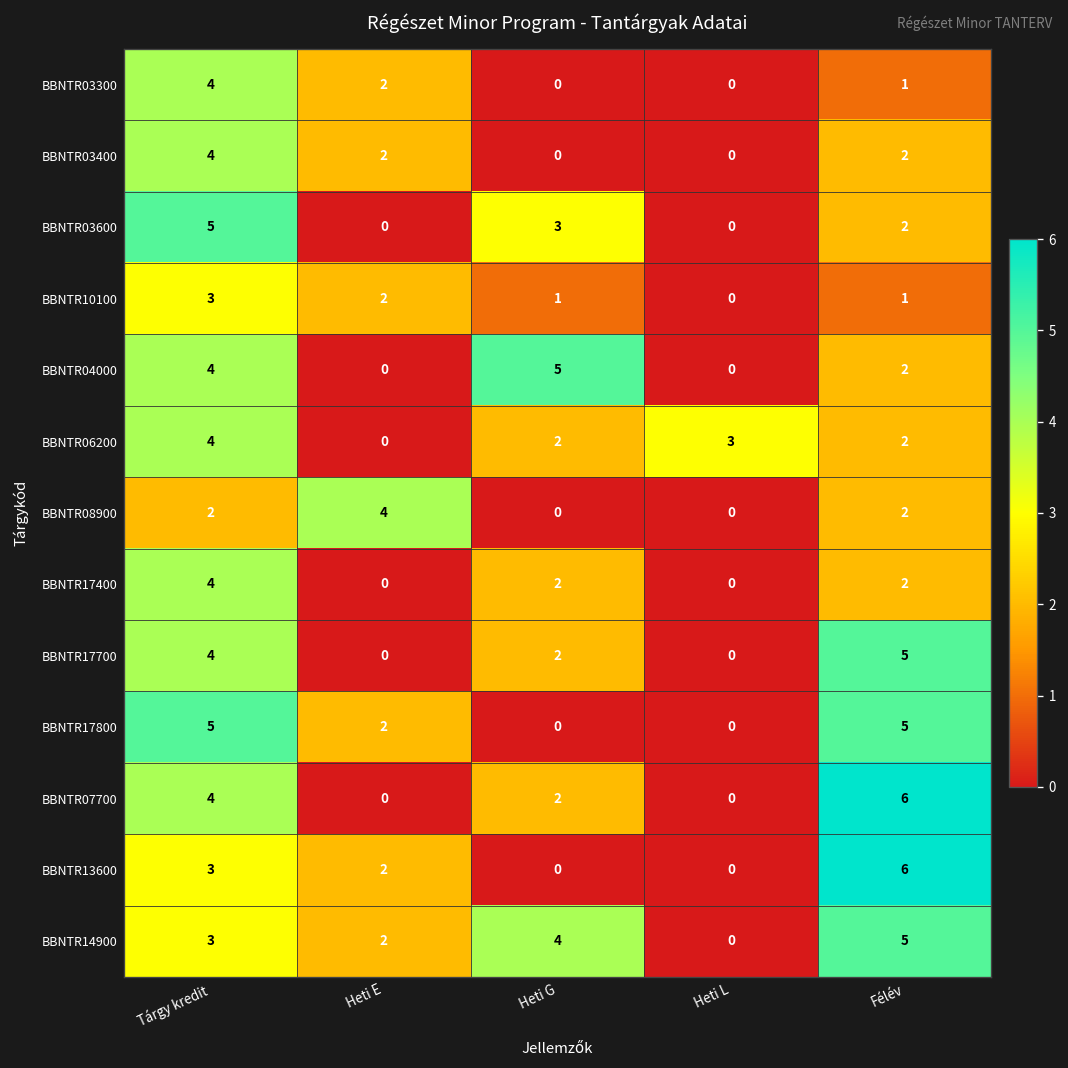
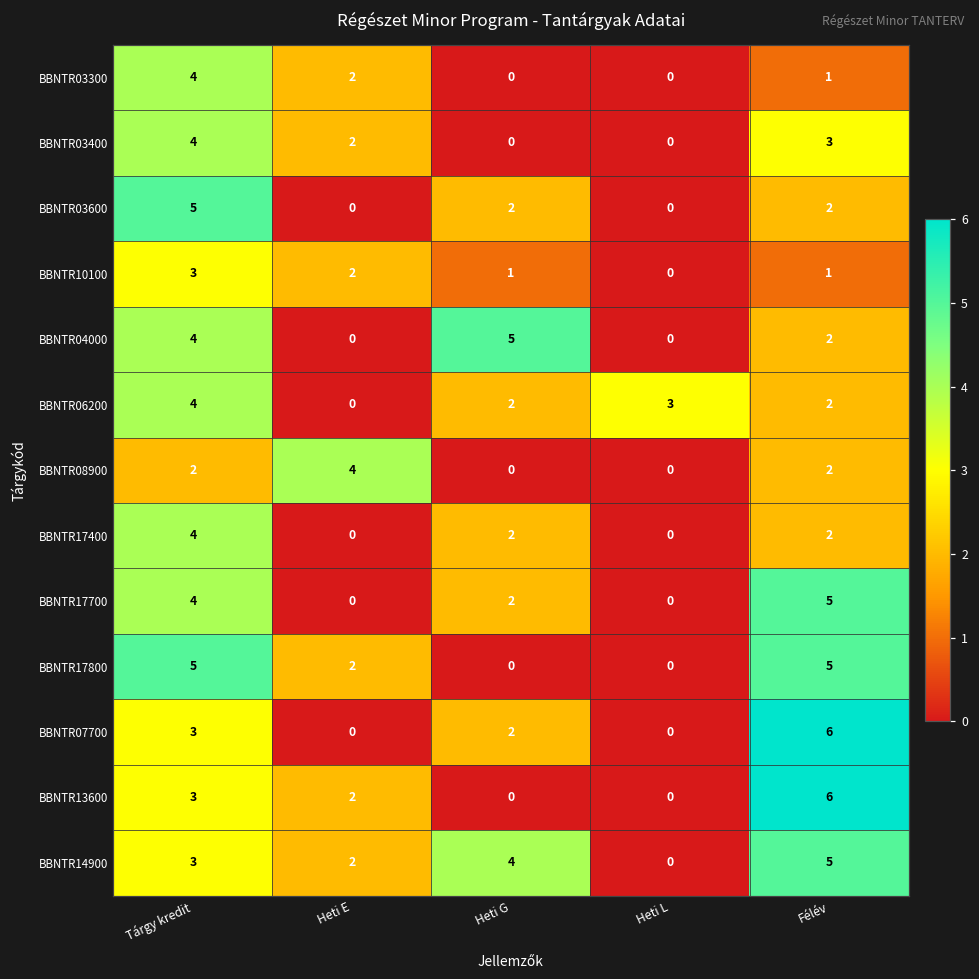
  {
    "BBNTR03300": {
      "Tárgy kredit": 4,
      "Heti E": 2,
      "Heti G": 0,
      "Heti L": 0,
      "Félév": 1
    },
    "BBNTR03400": {
      "Tárgy kredit": 4,
      "Heti E": 2,
      "Heti G": 0,
      "Heti L": 0,
-     "Félév": 2
+     "Félév": 3
    },
    "BBNTR03600": {
      "Tárgy kredit": 5,
      "Heti E": 0,
-     "Heti G": 3,
+     "Heti G": 2,
      "Heti L": 0,
      "Félév": 2
    },
    "BBNTR10100": {
      "Tárgy kredit": 3,
      "Heti E": 2,
      "Heti G": 1,
      "Heti L": 0,
      "Félév": 1
    },
    "BBNTR04000": {
      "Tárgy kredit": 4,
      "Heti E": 0,
      "Heti G": 5,
      "Heti L": 0,
      "Félév": 2
    },
    "BBNTR06200": {
      "Tárgy kredit": 4,
      "Heti E": 0,
      "Heti G": 2,
      "Heti L": 3,
      "Félév": 2
    },
    "BBNTR08900": {
      "Tárgy kredit": 2,
      "Heti E": 4,
      "Heti G": 0,
      "Heti L": 0,
      "Félév": 2
    },
    "BBNTR17400": {
      "Tárgy kredit": 4,
      "Heti E": 0,
      "Heti G": 2,
      "Heti L": 0,
      "Félév": 2
    },
    "BBNTR17700": {
      "Tárgy kredit": 4,
      "Heti E": 0,
      "Heti G": 2,
      "Heti L": 0,
      "Félév": 5
    },
    "BBNTR17800": {
      "Tárgy kredit": 5,
      "Heti E": 2,
      "Heti G": 0,
      "Heti L": 0,
      "Félév": 5
    },
    "BBNTR07700": {
-     "Tárgy kredit": 4,
+     "Tárgy kredit": 3,
      "Heti E": 0,
      "Heti G": 2,
      "Heti L": 0,
      "Félév": 6
    },
    "BBNTR13600": {
      "Tárgy kredit": 3,
      "Heti E": 2,
      "Heti G": 0,
      "Heti L": 0,
      "Félév": 6
    },
    "BBNTR14900": {
      "Tárgy kredit": 3,
      "Heti E": 2,
      "Heti G": 4,
      "Heti L": 0,
      "Félév": 5
    }
  }
